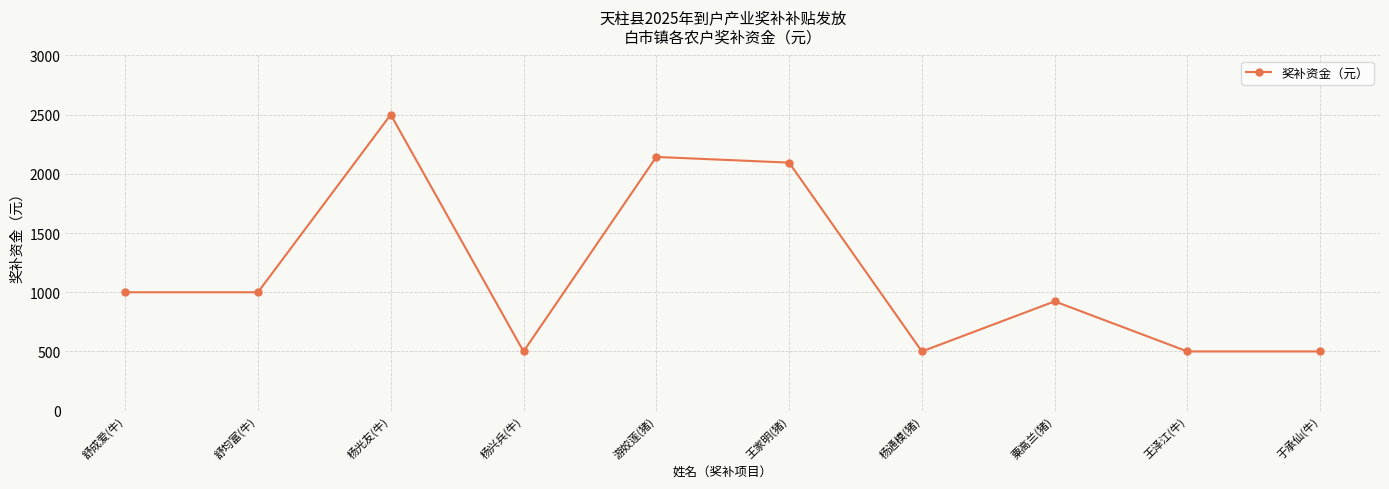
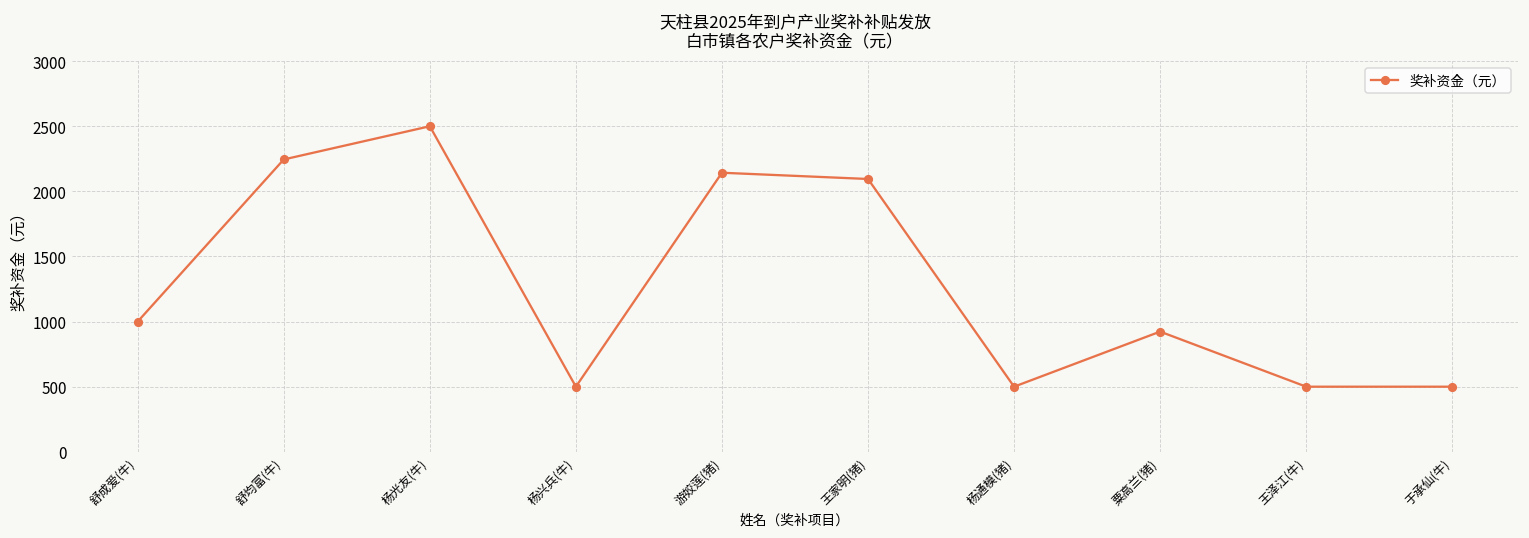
  {
    "舒成爱(牛)": 1000,
-   "舒均富(牛)": 1000,
+   "舒均富(牛)": 2250,
    "杨光友(牛)": 2500,
    "杨兴兵(牛)": 500,
    "游姣莲(猪)": 2140,
    "王家明(猪)": 2100,
    "杨通模(猪)": 500,
    "粟高兰(猪)": 920,
    "王泽江(牛)": 500,
    "于承仙(牛)": 500
  }
